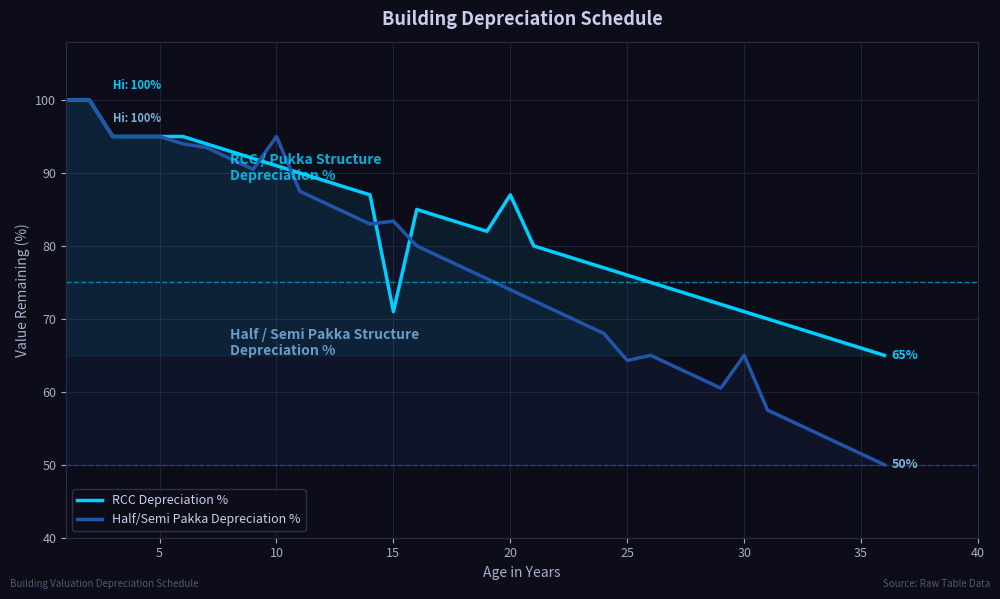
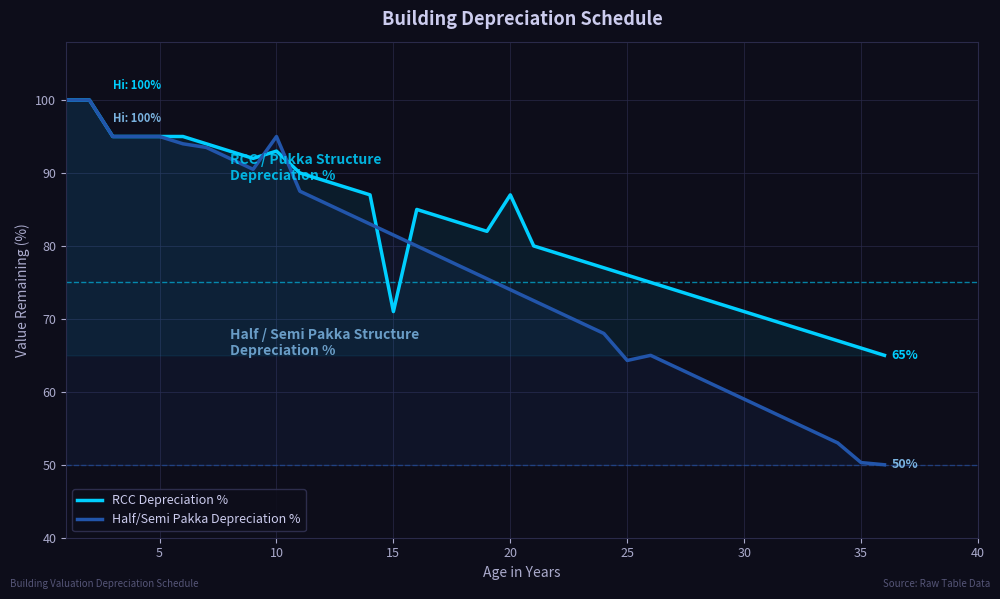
  {
    "RCC Depreciation %": {
-     "10": 91,
+     "10": 93,
      "15": 71,
      "20": 87,
      "25": 76,
      "30": 71,
      "35": 66
    },
    "Half/Semi Pakka Depreciation %": {
      "10": 95,
-     "15": 83,
+     "15": 82,
      "20": 74,
      "25": 64,
-     "30": 65,
-     "35": 52
+     "30": 59,
+     "35": 50
    }
  }
